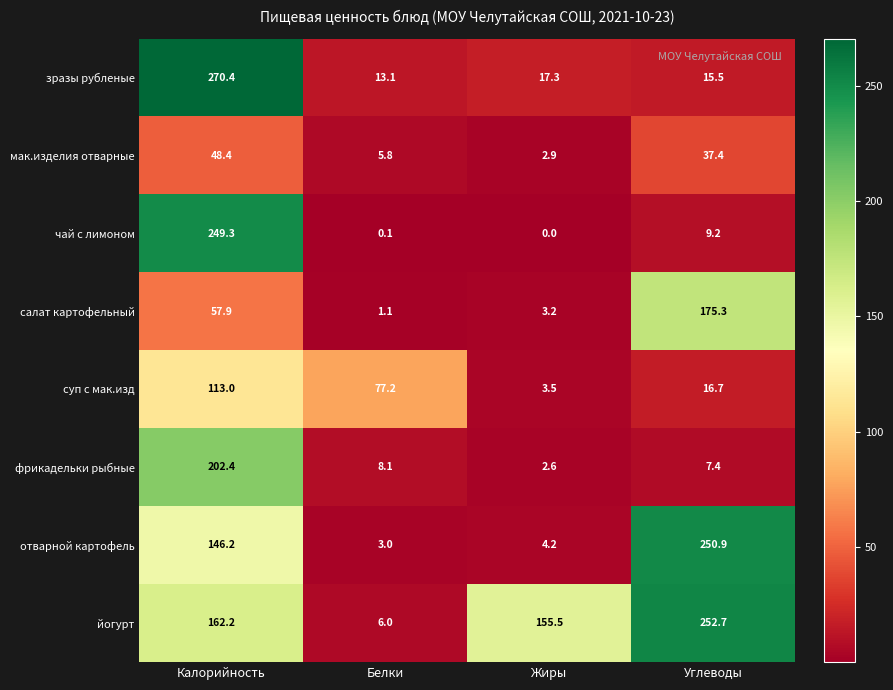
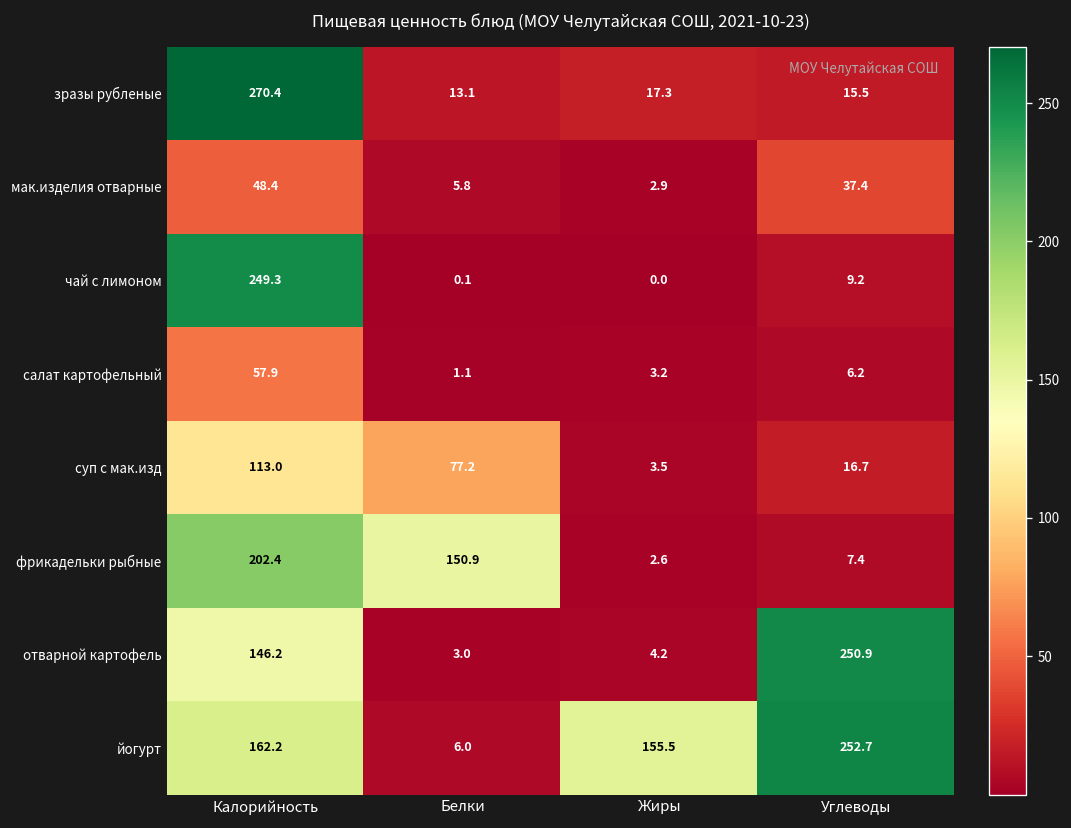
  {
    "зразы рубленые": {
      "Калорийность": 270.4,
      "Белки": 13.1,
      "Жиры": 17.3
    },
    "мак.изделия отварные": {
      "Калорийность": 48.4,
      "Белки": 5.8,
      "Жиры": 2.9,
      "Углеводы": 37.4
    },
    "чай с лимоном": {
      "Калорийность": 249.3,
      "Белки": 0.1,
      "Жиры": 0.0,
      "Углеводы": 9.2
    },
    "салат картофельный": {
      "Калорийность": 57.9,
      "Белки": 1.1,
      "Жиры": 3.2,
-     "Углеводы": 175.3
+     "Углеводы": 6.2
    },
    "суп с мак.изд": {
      "Калорийность": 113.0,
      "Белки": 77.2,
      "Жиры": 3.5,
      "Углеводы": 16.7
    },
    "фрикадельки рыбные": {
      "Калорийность": 202.4,
-     "Белки": 8.1,
+     "Белки": 150.9,
      "Жиры": 2.6,
      "Углеводы": 7.4
    },
    "отварной картофель": {
      "Калорийность": 146.2,
      "Белки": 3.0,
      "Жиры": 4.2,
      "Углеводы": 250.9
    },
    "йогурт": {
      "Калорийность": 162.2,
      "Белки": 6.0,
      "Жиры": 155.5,
      "Углеводы": 252.7
    }
  }
